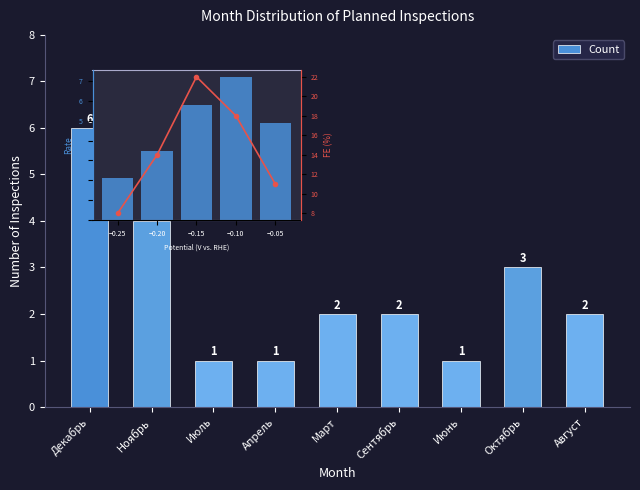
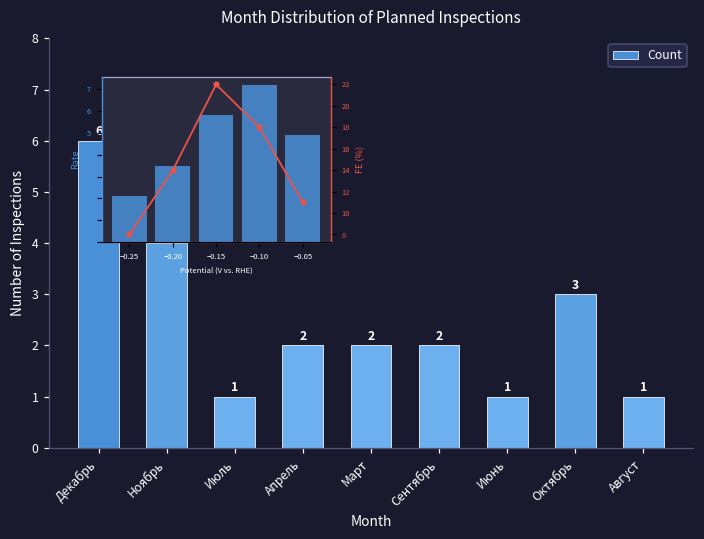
  {
    "Month Distribution of Planned Inspections": {
      "Декабрь": 6,
      "Июль": 1,
-     "Апрель": 1,
+     "Апрель": 2,
      "Март": 2,
      "Сентябрь": 2,
      "Июнь": 1,
      "Октябрь": 3,
-     "Август": 2
+     "Август": 1
    }
  }
